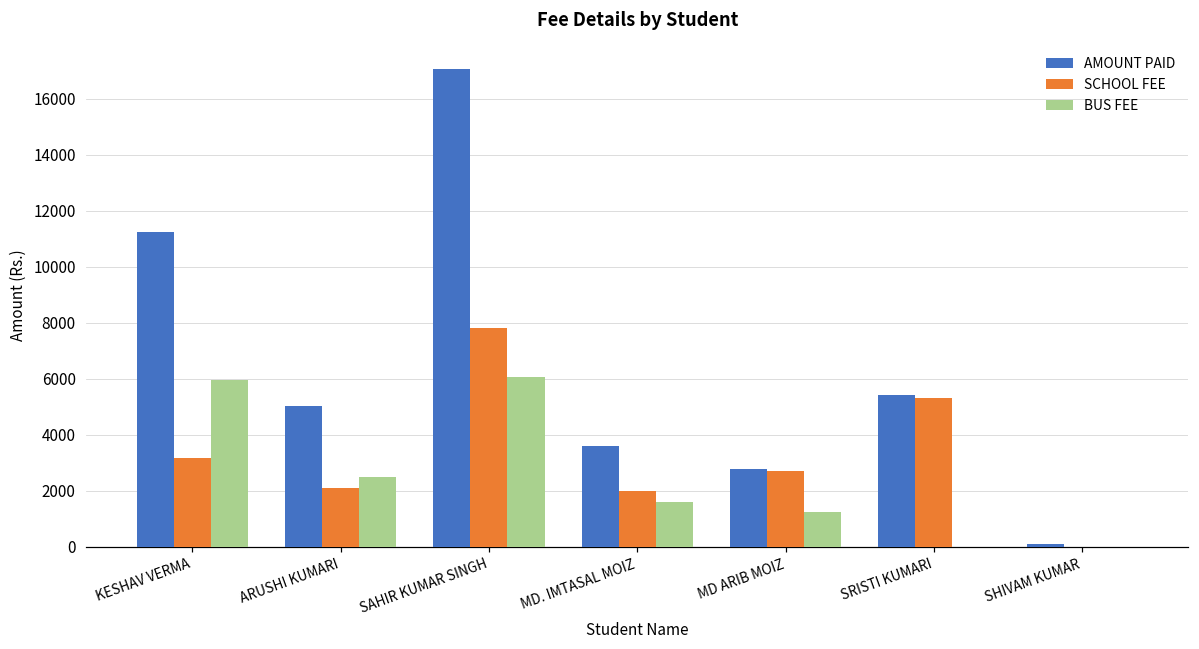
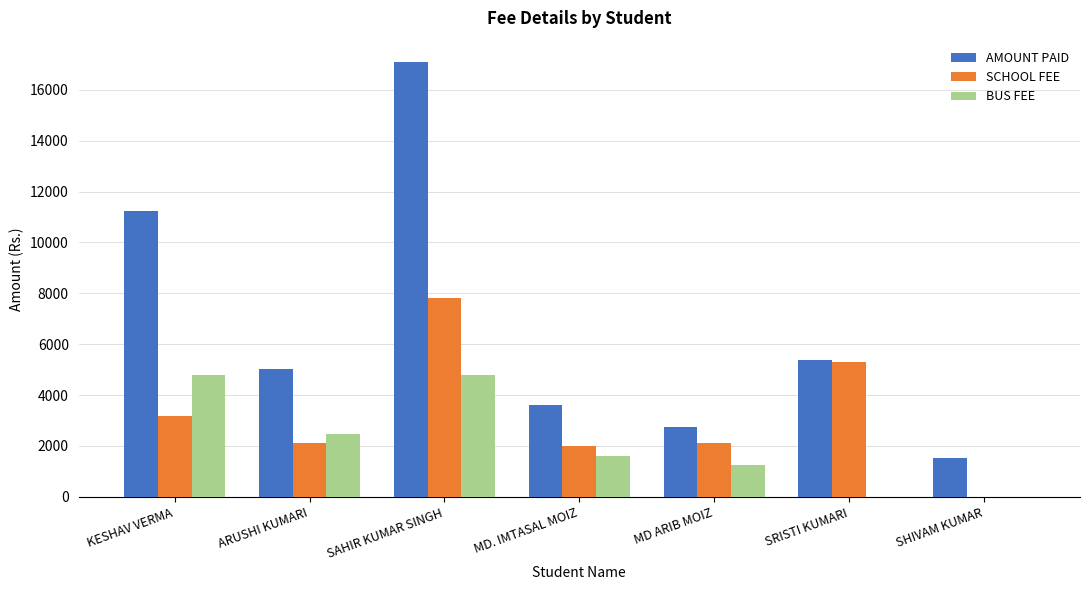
  {
    "AMOUNT PAID": {
      "KESHAV VERMA": 11300,
      "ARUSHI KUMARI": 5000,
      "SAHIR KUMAR SINGH": 17100,
      "MD. IMTASAL MOIZ": 3600,
      "MD ARIB MOIZ": 2800,
      "SRISTI KUMARI": 5400,
-     "SHIVAM KUMAR": 100
+     "SHIVAM KUMAR": 1500
    },
    "SCHOOL FEE": {
      "KESHAV VERMA": 3200,
      "ARUSHI KUMARI": 2100,
      "SAHIR KUMAR SINGH": 7800,
      "MD. IMTASAL MOIZ": 2000,
-     "MD ARIB MOIZ": 2700,
+     "MD ARIB MOIZ": 2100,
      "SRISTI KUMARI": 5300,
      "SHIVAM KUMAR": 0
    },
    "BUS FEE": {
-     "KESHAV VERMA": 5900,
+     "KESHAV VERMA": 4800,
      "ARUSHI KUMARI": 2500,
-     "SAHIR KUMAR SINGH": 6000,
+     "SAHIR KUMAR SINGH": 4800,
      "MD. IMTASAL MOIZ": 1600,
      "MD ARIB MOIZ": 1300,
      "SRISTI KUMARI": 0,
      "SHIVAM KUMAR": 0
    }
  }
